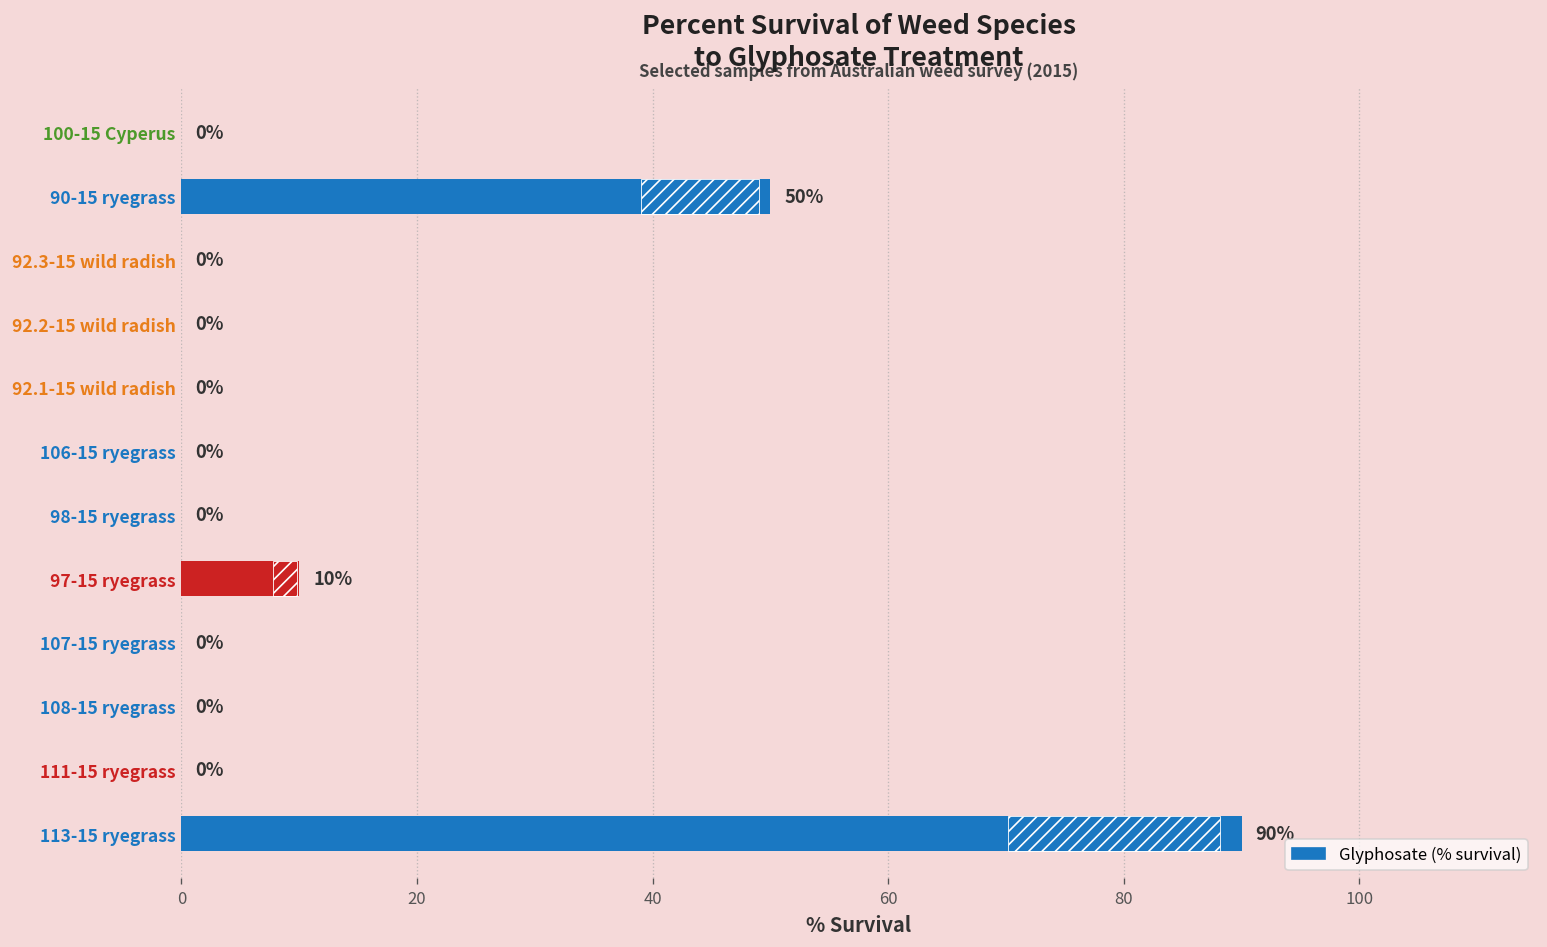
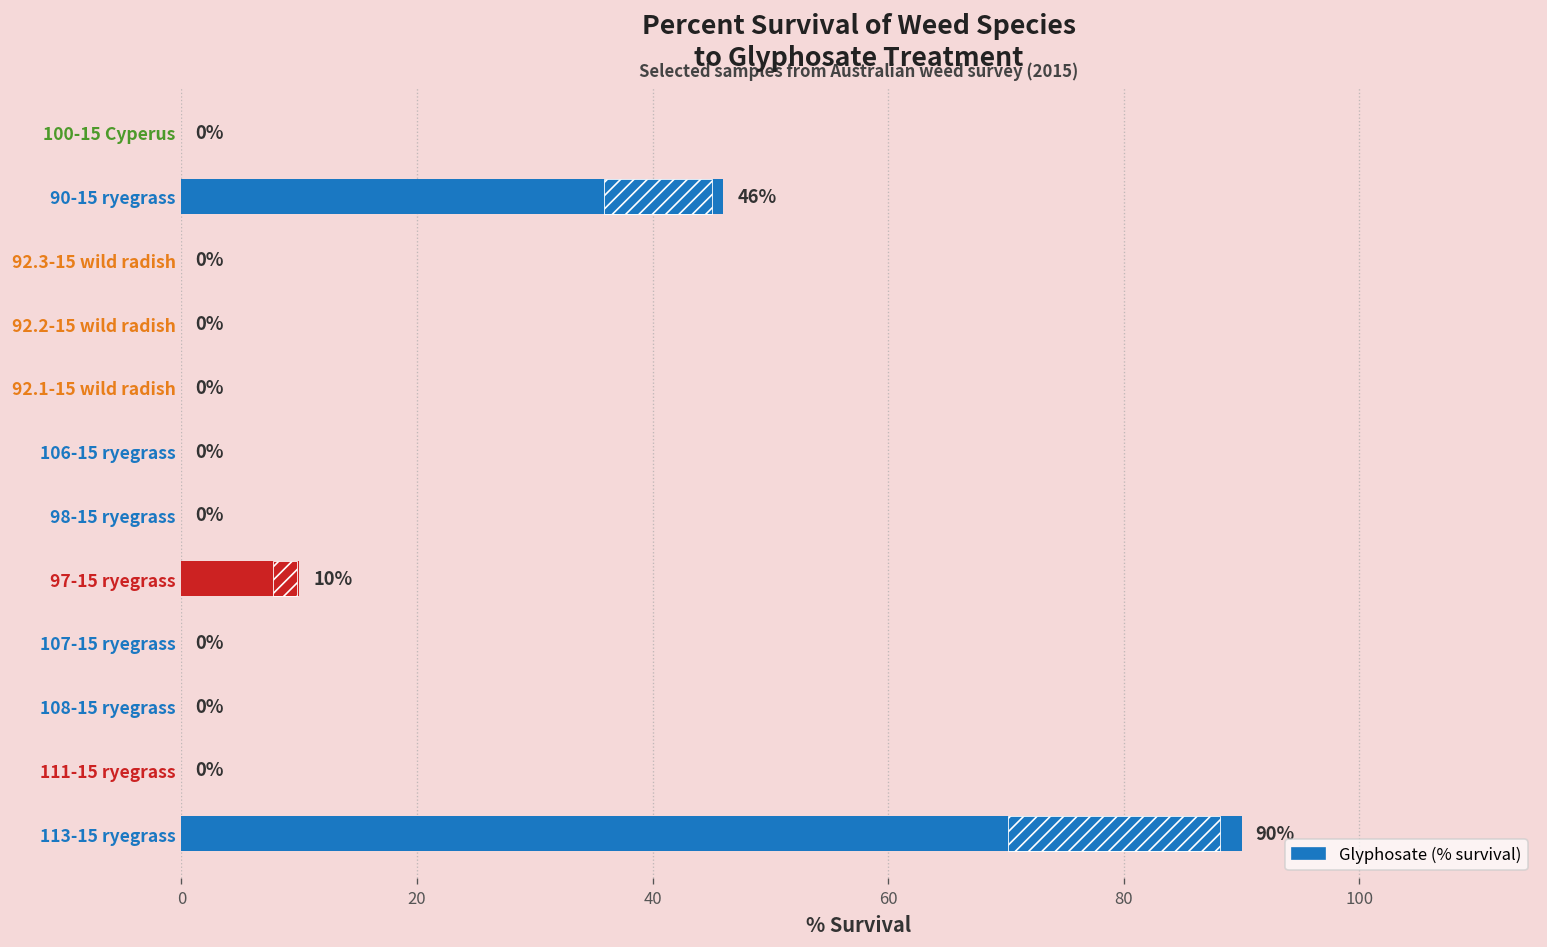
  {
    "Glyphosate (% survival)": {
      "100-15 Cyperus": "0%",
-     "90-15 ryegrass": "50%",
+     "90-15 ryegrass": "46%",
      "92.3-15 wild radish": "0%",
      "92.2-15 wild radish": "0%",
      "92.1-15 wild radish": "0%",
      "106-15 ryegrass": "0%",
      "98-15 ryegrass": "0%",
      "97-15 ryegrass": "10%",
      "107-15 ryegrass": "0%",
      "108-15 ryegrass": "0%",
      "111-15 ryegrass": "0%"
    }
  }
